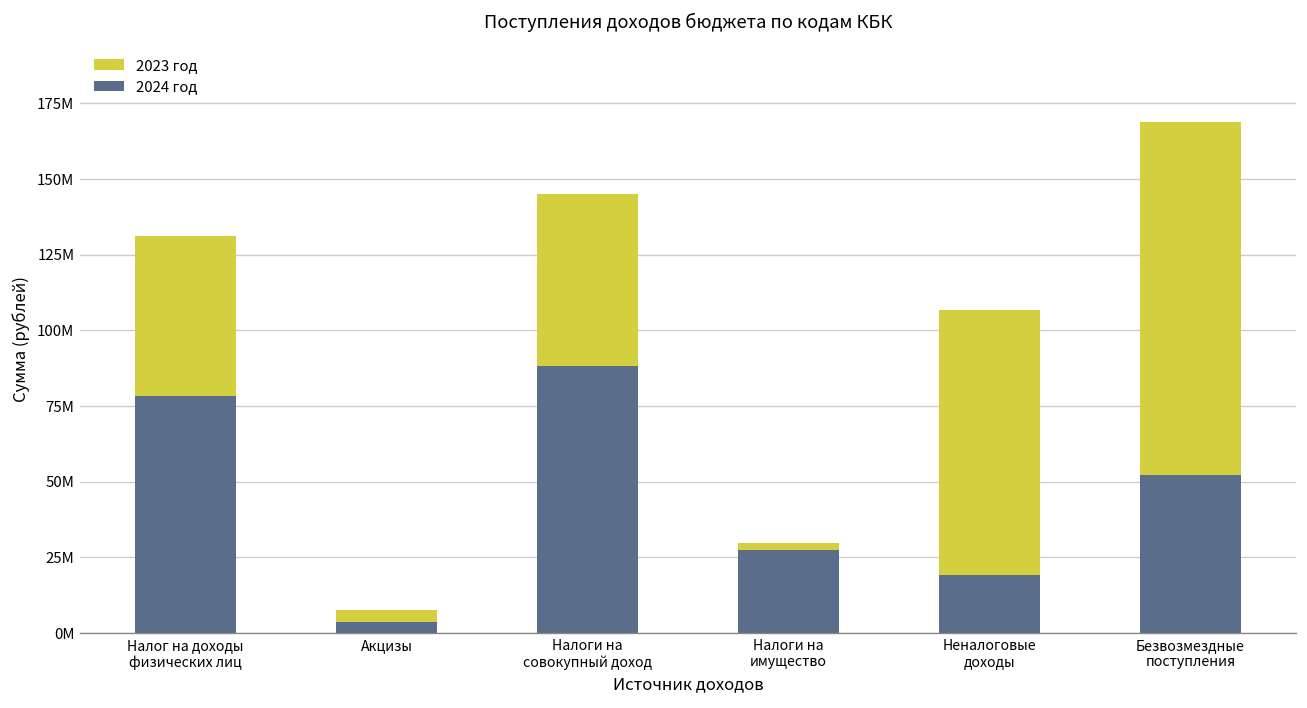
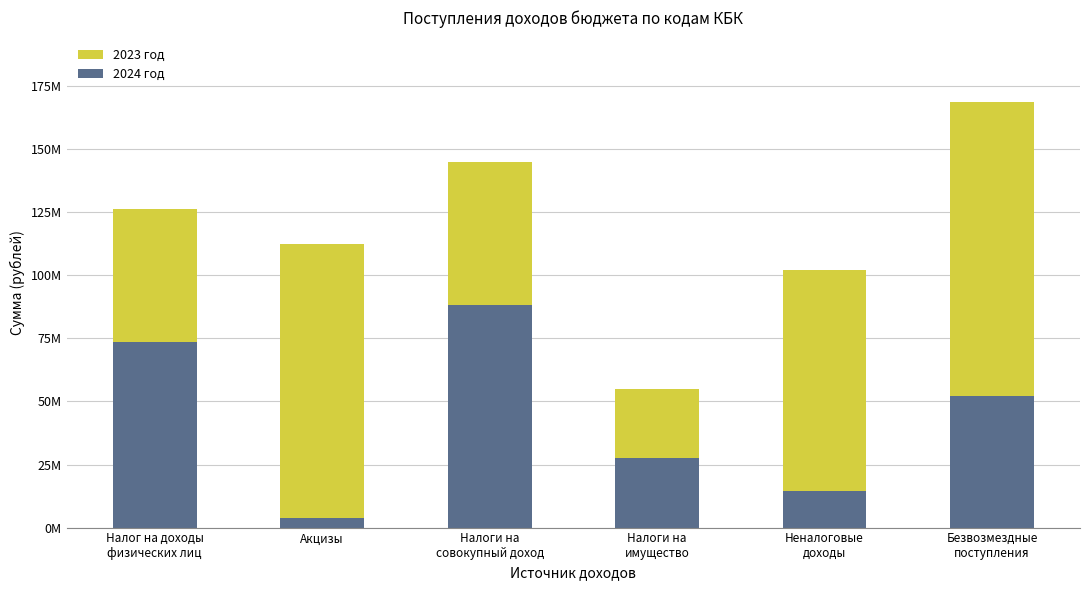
  {
    "2024 год": {
-     "Налог на доходы физических лиц": 78000000,
+     "Налог на доходы физических лиц": 73000000,
      "Акцизы": 4000000,
      "Налоги на совокупный доход": 88000000,
      "Налоги на имущество": 28000000,
-     "Неналоговые доходы": 19000000,
+     "Неналоговые доходы": 15000000,
      "Безвозмездные поступления": 52000000
    },
    "2023 год": {
      "Налог на доходы физических лиц": 53000000,
-     "Акцизы": 4000000,
+     "Акцизы": 109000000,
      "Налоги на совокупный доход": 57000000,
-     "Налоги на имущество": 2000000,
+     "Налоги на имущество": 28000000,
      "Неналоговые доходы": 87000000,
      "Безвозмездные поступления": 117000000
    }
  }
